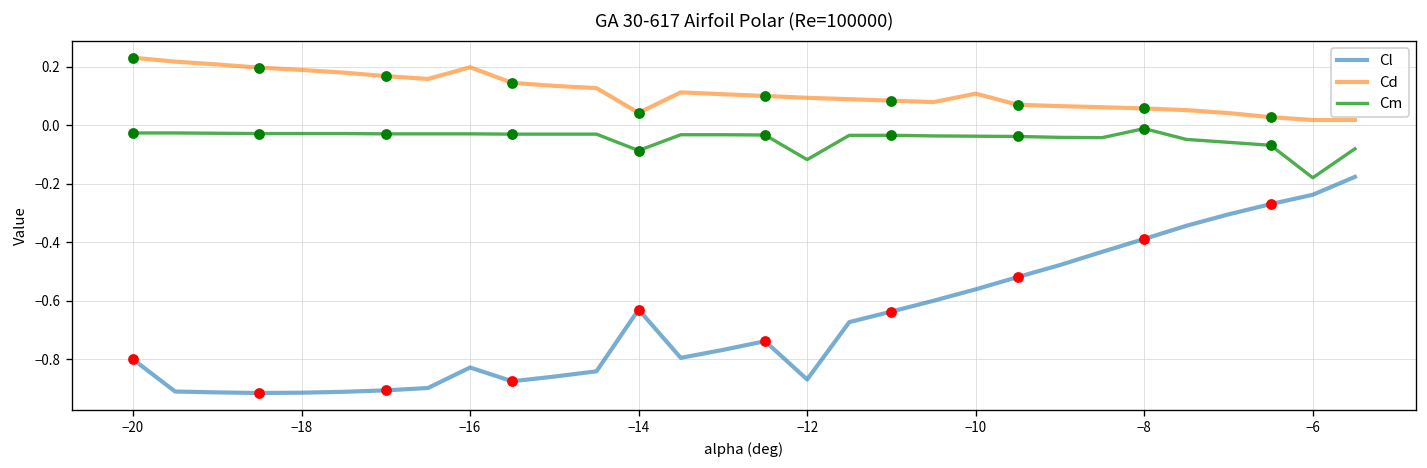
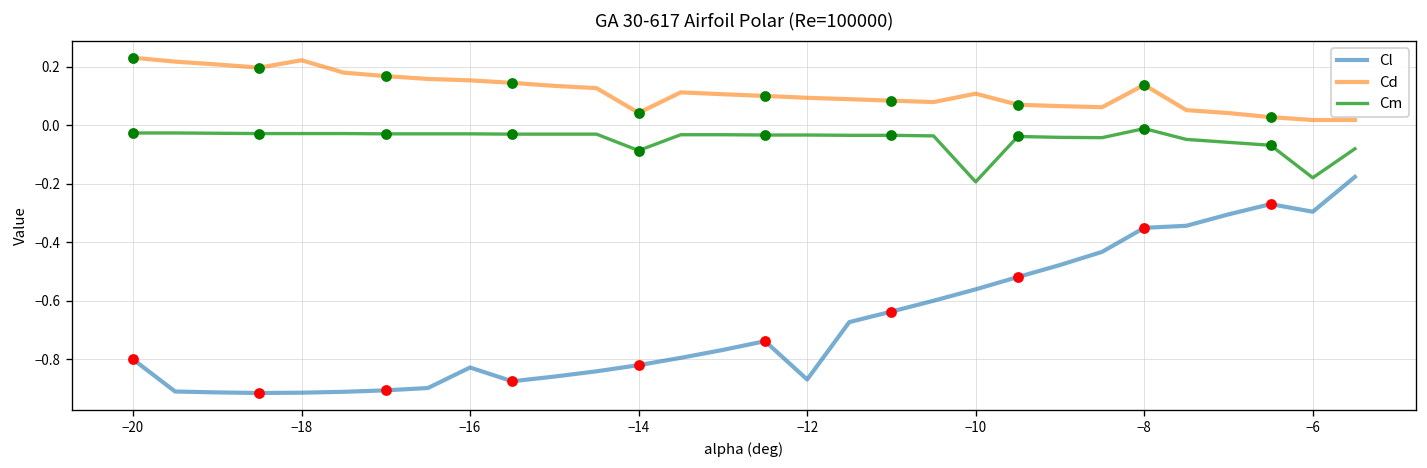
  {
    "Cl": {
      "−18": -0.91,
      "−16": -0.83,
-     "−14": -0.63,
+     "−14": -0.82,
      "−12": -0.87,
      "−10": -0.56,
-     "−8": -0.39,
-     "−6": -0.24
+     "−8": -0.35,
+     "−6": -0.30
    },
    "Cd": {
-     "−18": 0.19,
-     "−16": 0.20,
+     "−18": 0.22,
+     "−16": 0.15,
      "−12": 0.09,
      "−10": 0.11,
-     "−8": 0.06,
+     "−8": 0.14,
      "−6": 0.02
    },
    "Cm": {
      "−18": -0.03,
      "−16": -0.03,
-     "−12": -0.12,
-     "−10": -0.04,
+     "−12": -0.03,
+     "−10": -0.19,
      "−6": -0.18
    }
  }
